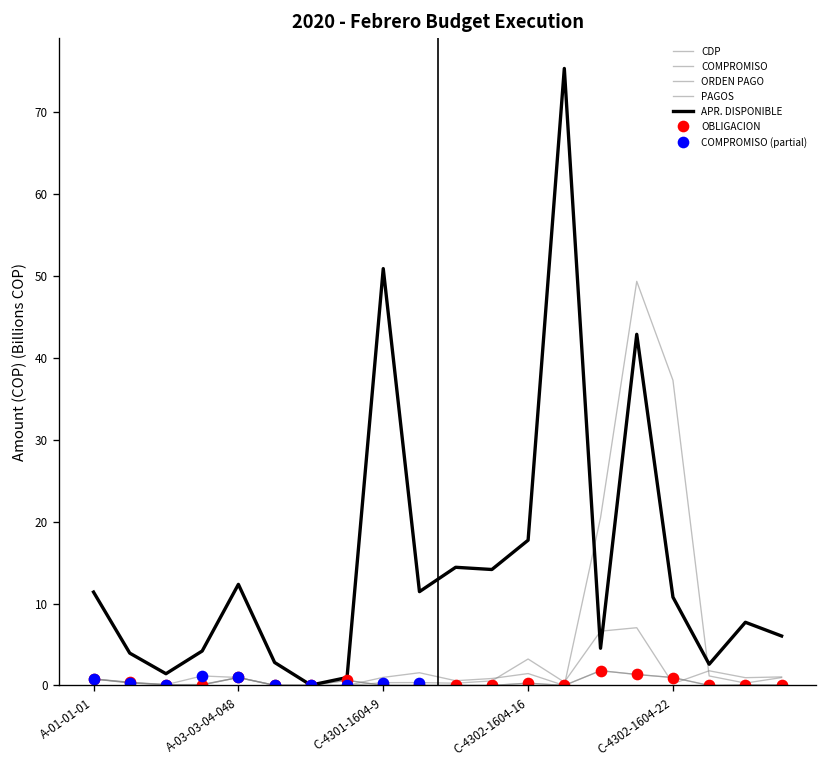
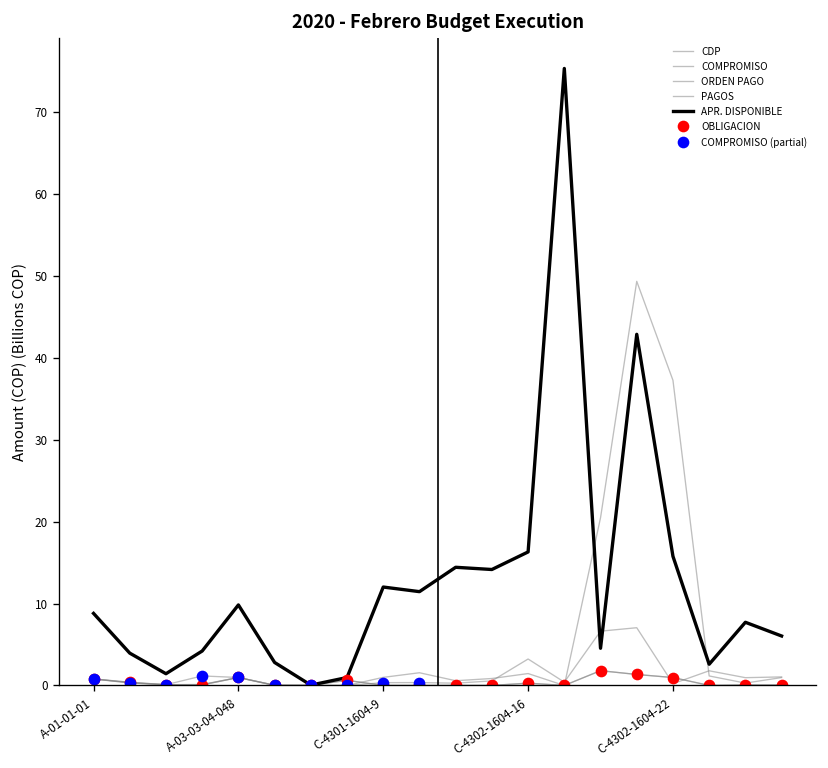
  {
    "OBLIGACION": {
      "C-4302-1604-16": 0,
      "C-4302-1604-22": 1
    },
    "APR. DISPONIBLE": {
-     "A-01-01-01": 11,
-     "A-03-03-04-048": 12,
-     "C-4301-1604-9": 51,
-     "C-4302-1604-16": 18,
-     "C-4302-1604-22": 11
+     "A-01-01-01": 9,
+     "A-03-03-04-048": 10,
+     "C-4301-1604-9": 12,
+     "C-4302-1604-16": 16,
+     "C-4302-1604-22": 16
    }
  }
